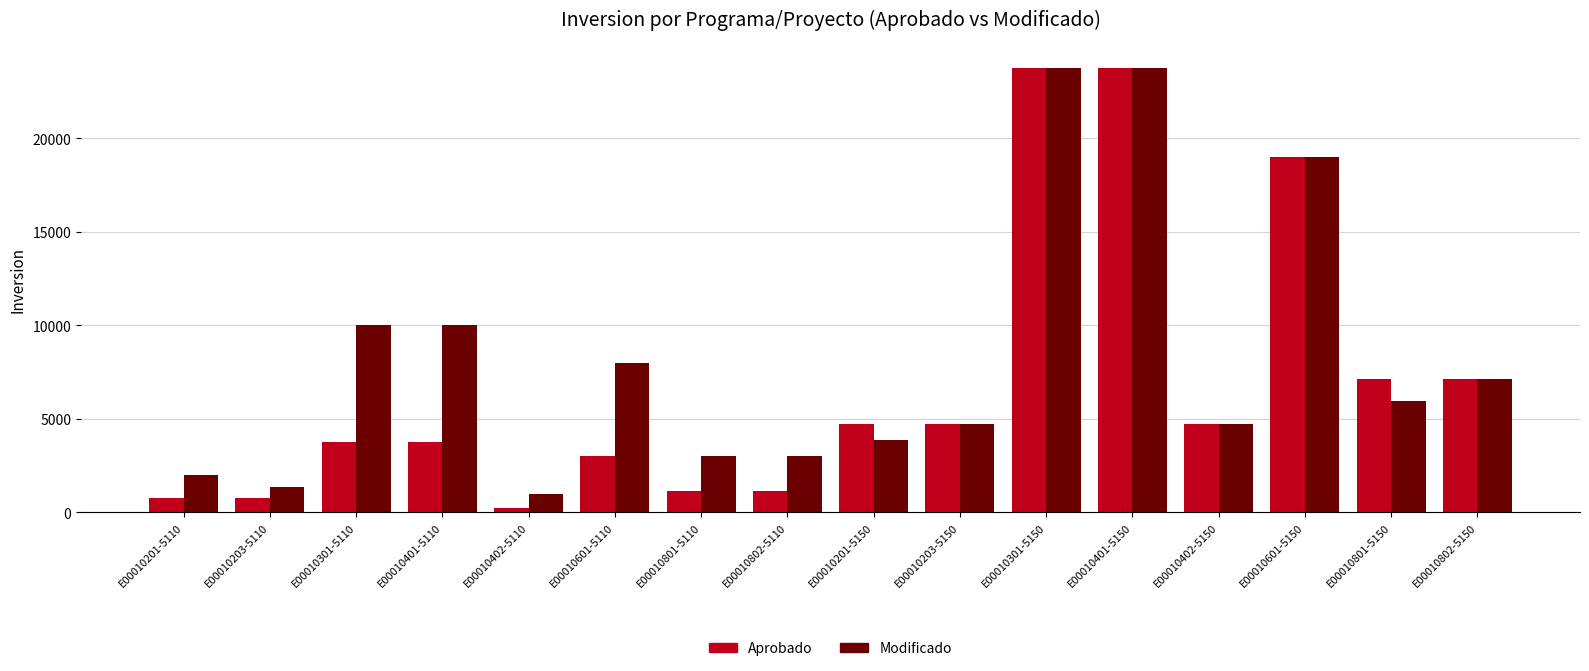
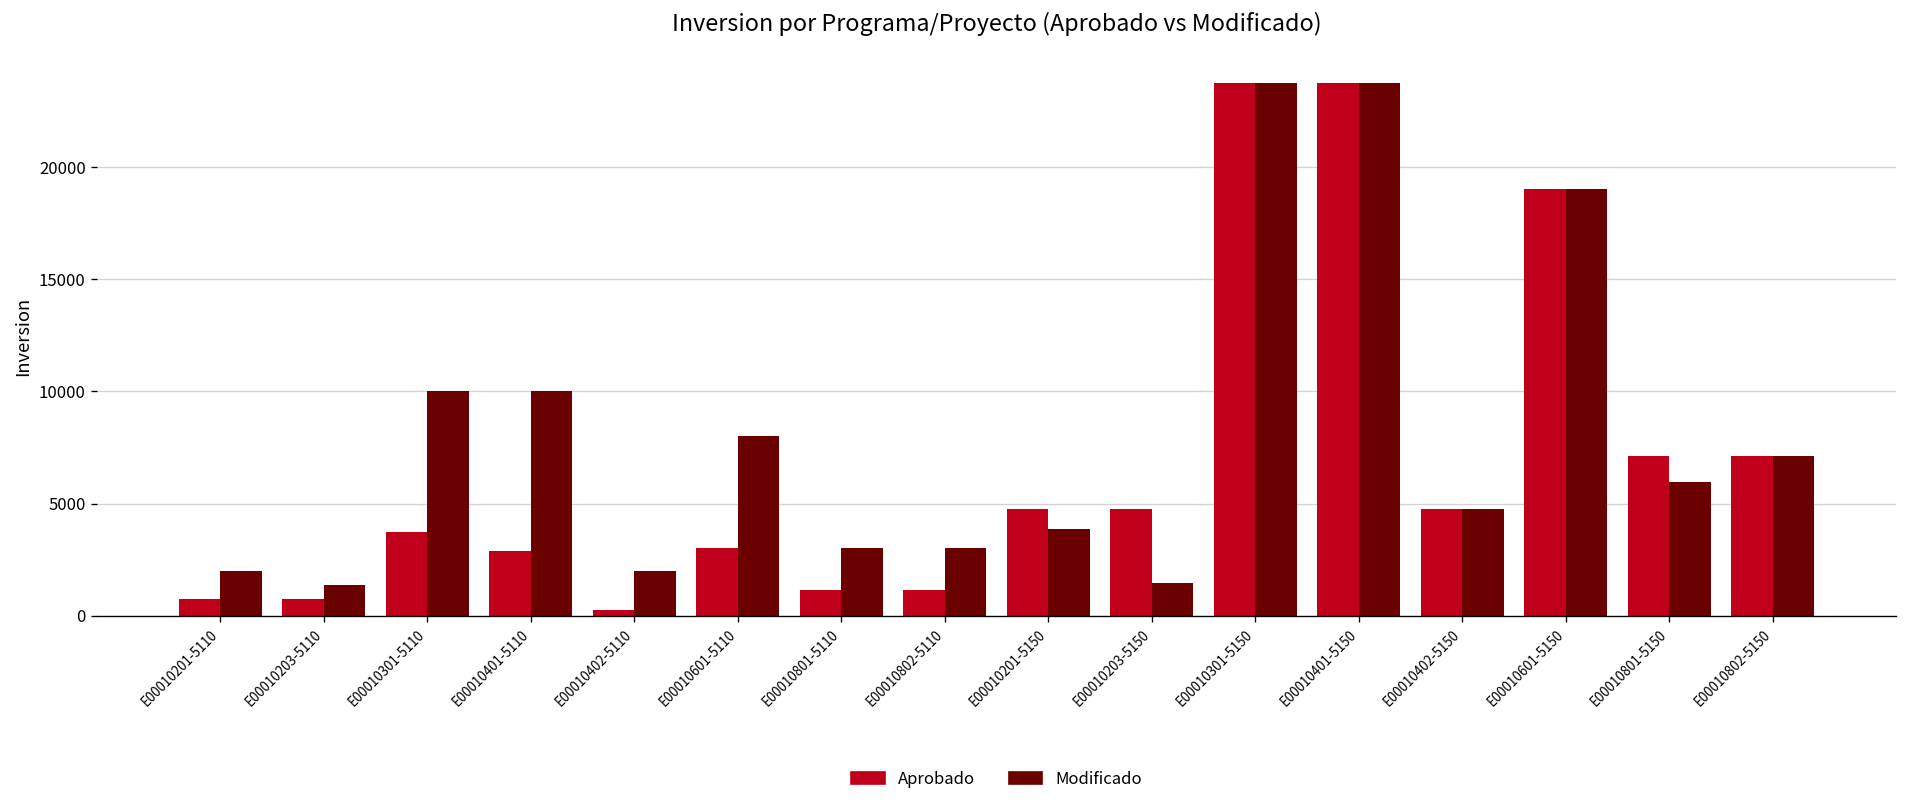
  {
    "Aprobado": {
      "E00010201-5110": 800,
      "E00010203-5110": 800,
      "E00010301-5110": 3800,
-     "E00010401-5110": 3800,
+     "E00010401-5110": 2900,
      "E00010402-5110": 200,
      "E00010601-5110": 3000,
      "E00010801-5110": 1100,
      "E00010802-5110": 1100,
      "E00010201-5150": 4800,
      "E00010203-5150": 4800,
      "E00010301-5150": 23800,
      "E00010401-5150": 23800,
      "E00010402-5150": 4800,
      "E00010601-5150": 19000,
      "E00010801-5150": 7100,
      "E00010802-5150": 7100
    },
    "Modificado": {
      "E00010201-5110": 2000,
      "E00010203-5110": 1400,
      "E00010301-5110": 10000,
      "E00010401-5110": 10000,
-     "E00010402-5110": 1000,
+     "E00010402-5110": 2000,
      "E00010601-5110": 8000,
      "E00010801-5110": 3000,
      "E00010802-5110": 3000,
      "E00010201-5150": 3900,
-     "E00010203-5150": 4800,
+     "E00010203-5150": 1500,
      "E00010301-5150": 23800,
      "E00010401-5150": 23800,
      "E00010402-5150": 4800,
      "E00010601-5150": 19000,
      "E00010801-5150": 6000,
      "E00010802-5150": 7100
    }
  }
